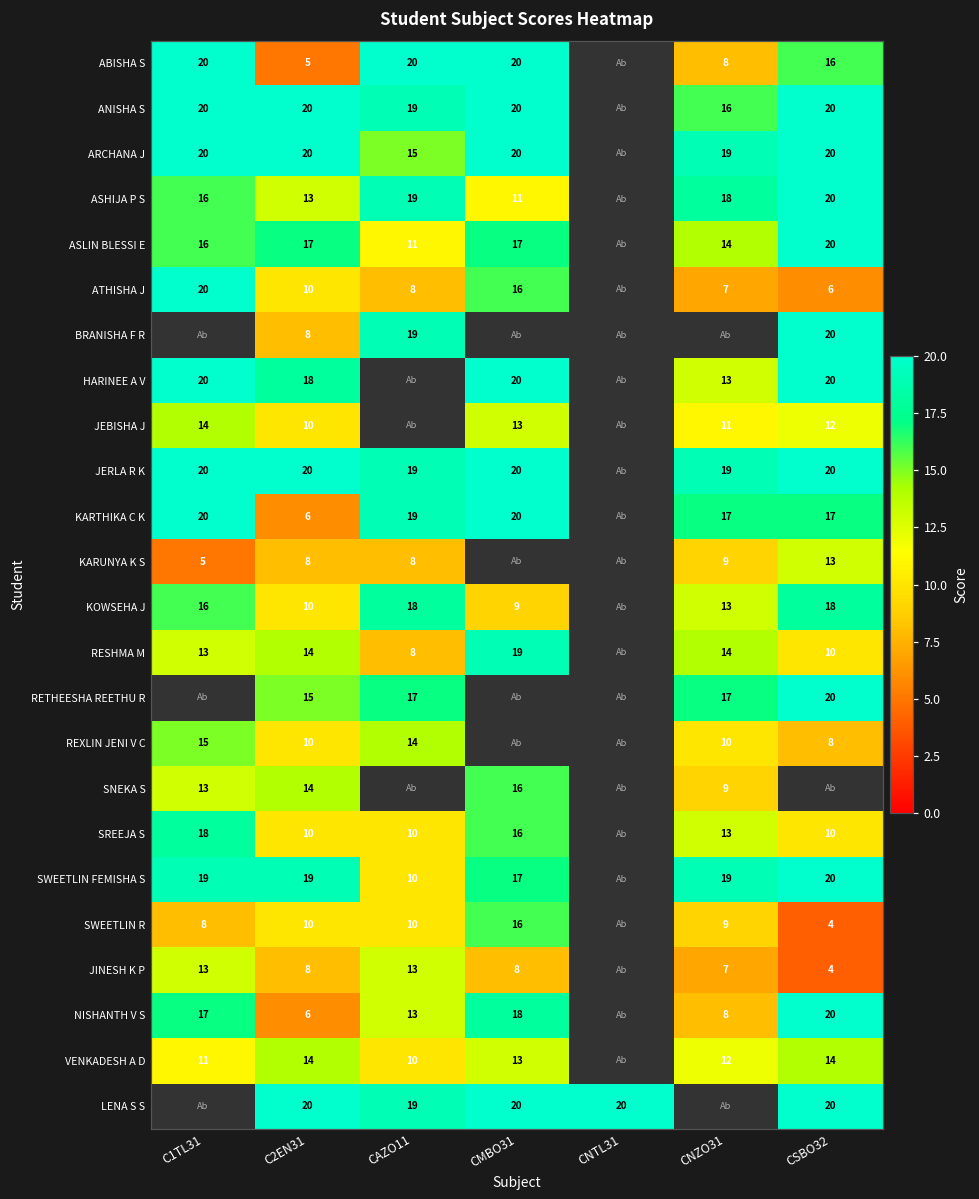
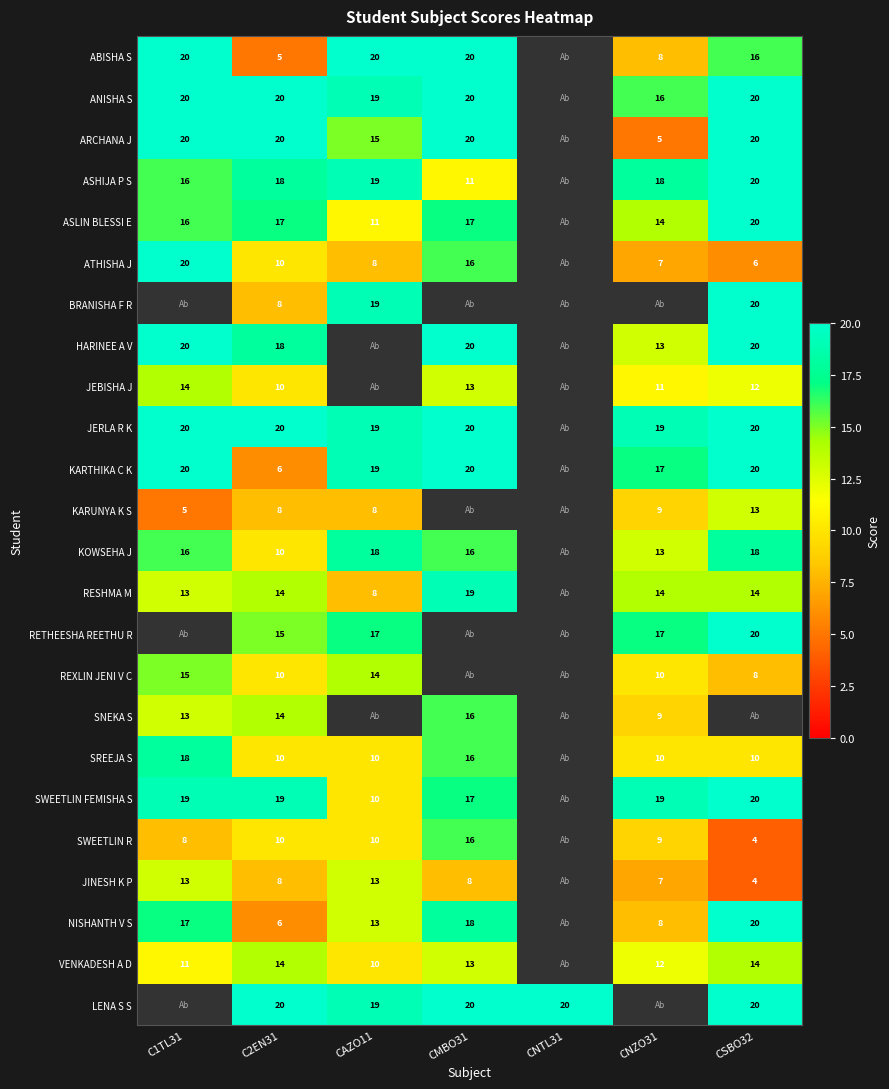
  {
    "ABISHA S": {
      "C1TL31": 20,
      "C2EN31": 5,
      "CAZO11": 20,
      "CMBO31": 20,
      "CNZO31": 8,
      "CSBO32": 16
    },
    "ANISHA S": {
      "C1TL31": 20,
      "C2EN31": 20,
      "CAZO11": 19,
      "CMBO31": 20,
      "CNZO31": 16,
      "CSBO32": 20
    },
    "ARCHANA J": {
      "C1TL31": 20,
      "C2EN31": 20,
      "CAZO11": 15,
      "CMBO31": 20,
-     "CNZO31": 19,
+     "CNZO31": 5,
      "CSBO32": 20
    },
    "ASHIJA P S": {
      "C1TL31": 16,
-     "C2EN31": 13,
+     "C2EN31": 18,
      "CAZO11": 19,
      "CMBO31": 11,
      "CNZO31": 18,
      "CSBO32": 20
    },
    "ASLIN BLESSI E": {
      "C1TL31": 16,
      "C2EN31": 17,
      "CAZO11": 11,
      "CMBO31": 17,
      "CNZO31": 14,
      "CSBO32": 20
    },
    "ATHISHA J": {
      "C1TL31": 20,
      "C2EN31": 10,
      "CAZO11": 8,
      "CMBO31": 16,
      "CNZO31": 7,
      "CSBO32": 6
    },
    "BRANISHA F R": {
      "C2EN31": 8,
      "CAZO11": 19,
      "CSBO32": 20
    },
    "HARINEE A V": {
      "C1TL31": 20,
      "C2EN31": 18,
      "CMBO31": 20,
      "CNZO31": 13,
      "CSBO32": 20
    },
    "JEBISHA J": {
      "C1TL31": 14,
      "C2EN31": 10,
      "CMBO31": 13,
      "CNZO31": 11,
      "CSBO32": 12
    },
    "JERLA R K": {
      "C1TL31": 20,
      "C2EN31": 20,
      "CAZO11": 19,
      "CMBO31": 20,
      "CNZO31": 19,
      "CSBO32": 20
    },
    "KARTHIKA C K": {
      "C1TL31": 20,
      "C2EN31": 6,
      "CAZO11": 19,
      "CMBO31": 20,
      "CNZO31": 17,
-     "CSBO32": 17
+     "CSBO32": 20
    },
    "KARUNYA K S": {
      "C1TL31": 5,
      "C2EN31": 8,
      "CAZO11": 8,
      "CNZO31": 9,
      "CSBO32": 13
    },
    "KOWSEHA J": {
      "C1TL31": 16,
      "C2EN31": 10,
      "CAZO11": 18,
-     "CMBO31": 9,
+     "CMBO31": 16,
      "CNZO31": 13,
      "CSBO32": 18
    },
    "RESHMA M": {
      "C1TL31": 13,
      "C2EN31": 14,
      "CAZO11": 8,
      "CMBO31": 19,
      "CNZO31": 14,
-     "CSBO32": 10
+     "CSBO32": 14
    },
    "RETHEESHA REETHU R": {
      "C2EN31": 15,
      "CAZO11": 17,
      "CNZO31": 17,
      "CSBO32": 20
    },
    "REXLIN JENI V C": {
      "C1TL31": 15,
      "C2EN31": 10,
      "CAZO11": 14,
      "CNZO31": 10,
      "CSBO32": 8
    },
    "SNEKA S": {
      "C1TL31": 13,
      "C2EN31": 14,
      "CMBO31": 16,
      "CNZO31": 9
    },
    "SREEJA S": {
      "C1TL31": 18,
      "C2EN31": 10,
      "CAZO11": 10,
      "CMBO31": 16,
-     "CNZO31": 13,
+     "CNZO31": 10,
      "CSBO32": 10
    },
    "SWEETLIN FEMISHA S": {
      "C1TL31": 19,
      "C2EN31": 19,
      "CAZO11": 10,
      "CMBO31": 17,
      "CNZO31": 19,
      "CSBO32": 20
    },
    "SWEETLIN R": {
      "C1TL31": 8,
      "C2EN31": 10,
      "CAZO11": 10,
      "CMBO31": 16,
      "CNZO31": 9,
      "CSBO32": 4
    },
    "JINESH K P": {
      "C1TL31": 13,
      "C2EN31": 8,
      "CAZO11": 13,
      "CMBO31": 8,
      "CNZO31": 7,
      "CSBO32": 4
    },
    "NISHANTH V S": {
      "C1TL31": 17,
      "C2EN31": 6,
      "CAZO11": 13,
      "CMBO31": 18,
      "CNZO31": 8,
      "CSBO32": 20
    },
    "VENKADESH A D": {
      "C1TL31": 11,
      "C2EN31": 14,
      "CAZO11": 10,
      "CMBO31": 13,
      "CNZO31": 12,
      "CSBO32": 14
    },
    "LENA S S": {
      "C2EN31": 20,
      "CAZO11": 19,
      "CMBO31": 20,
      "CNTL31": 20,
      "CSBO32": 20
    }
  }
